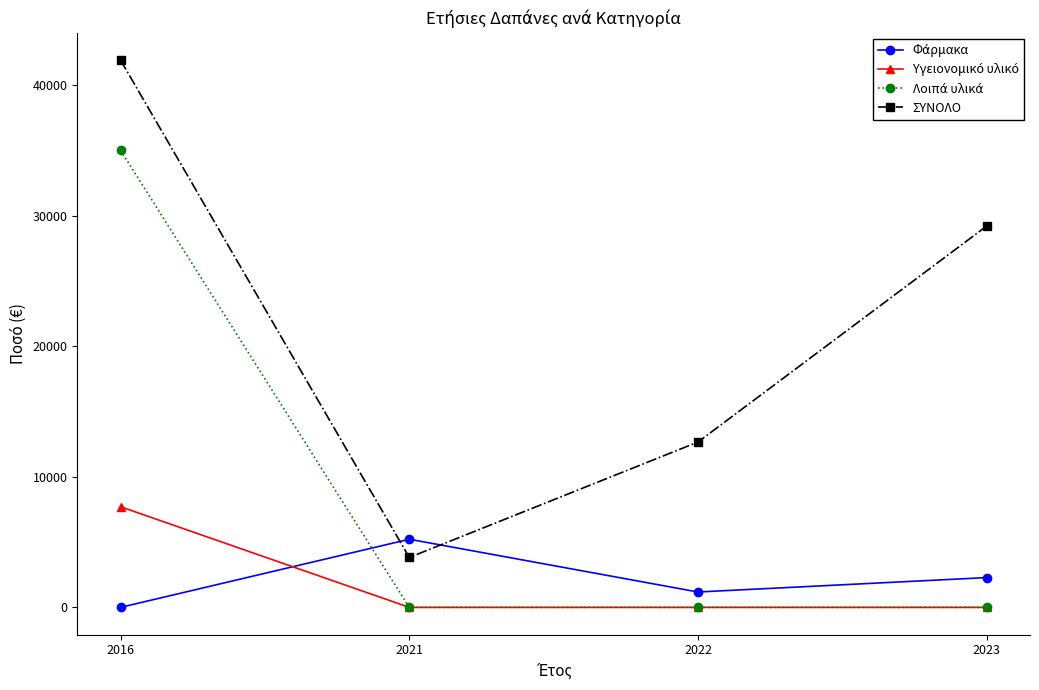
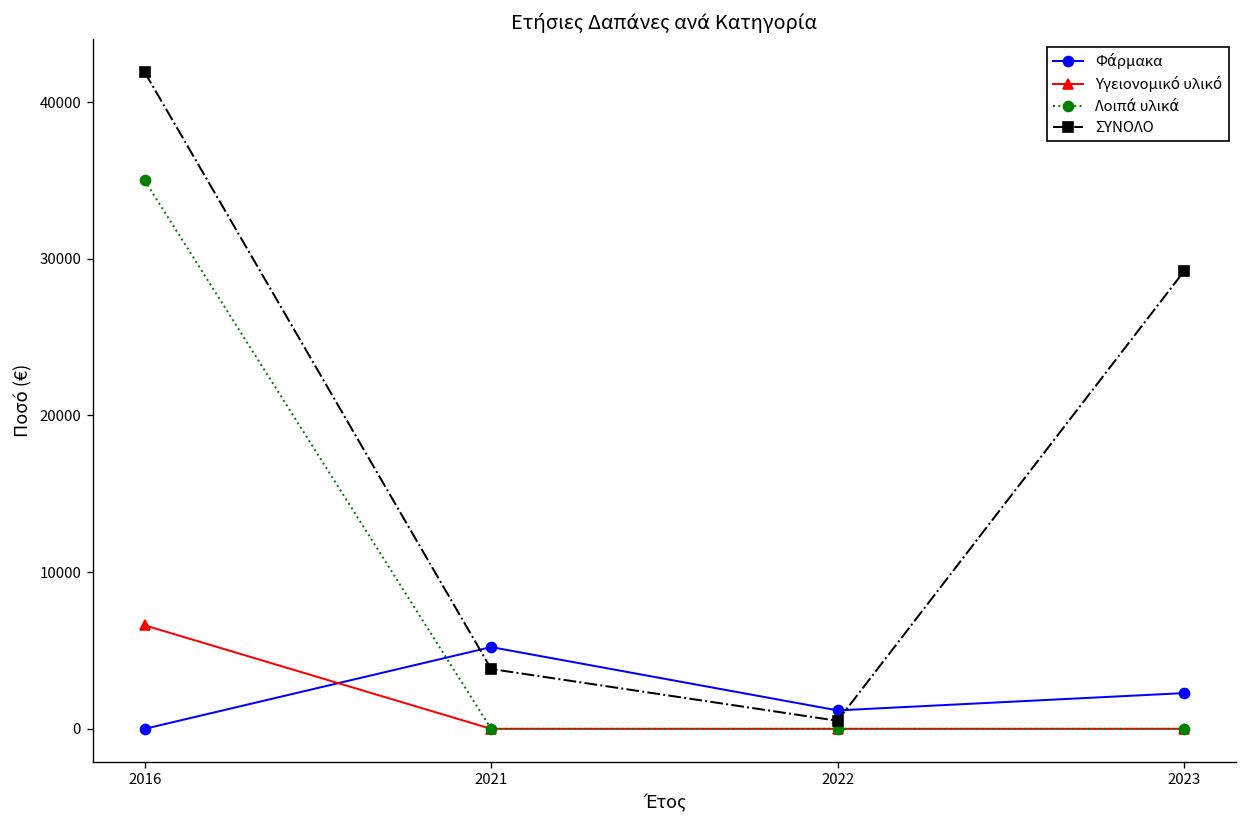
  {
    "Φάρμακα": {
      "2016": 0,
      "2021": 5200,
      "2022": 1200,
      "2023": 2300
    },
    "Υγειονομικό υλικό": {
-     "2016": 7700
+     "2016": 6600
    },
    "Λοιπά υλικά": {
      "2016": 35000
    },
    "ΣΥΝΟΛΟ": {
      "2016": 41900,
      "2021": 3800,
-     "2022": 12700,
+     "2022": 500,
      "2023": 29200
    }
  }
